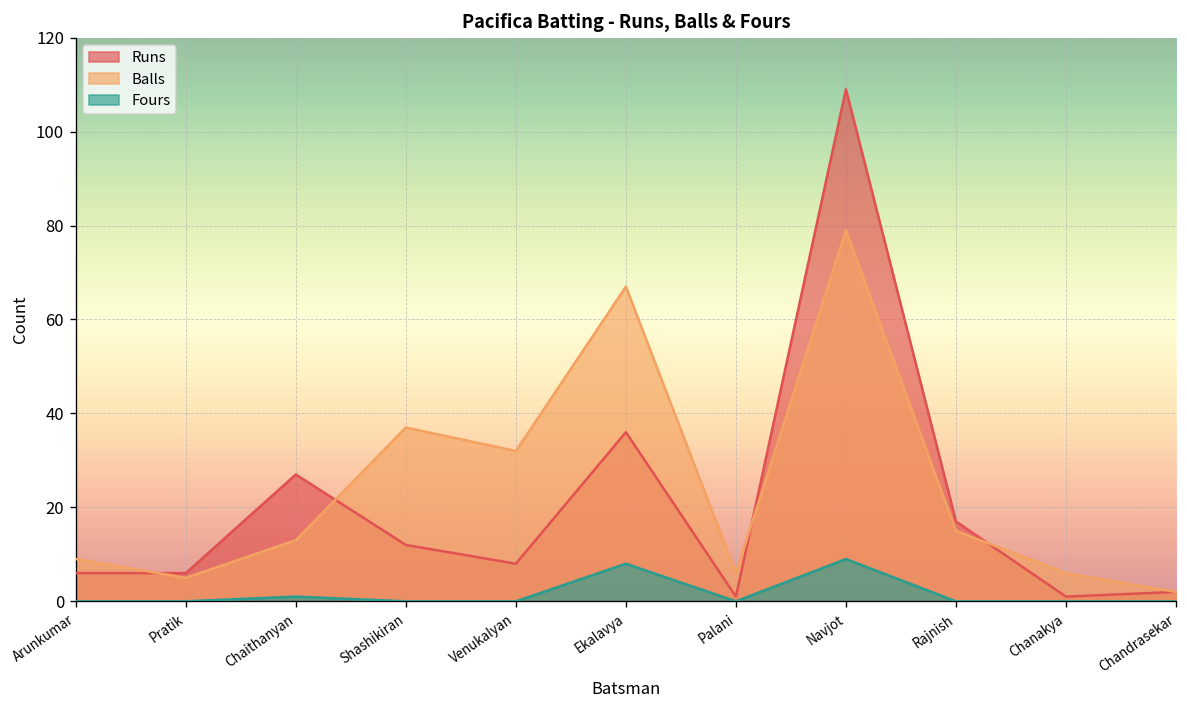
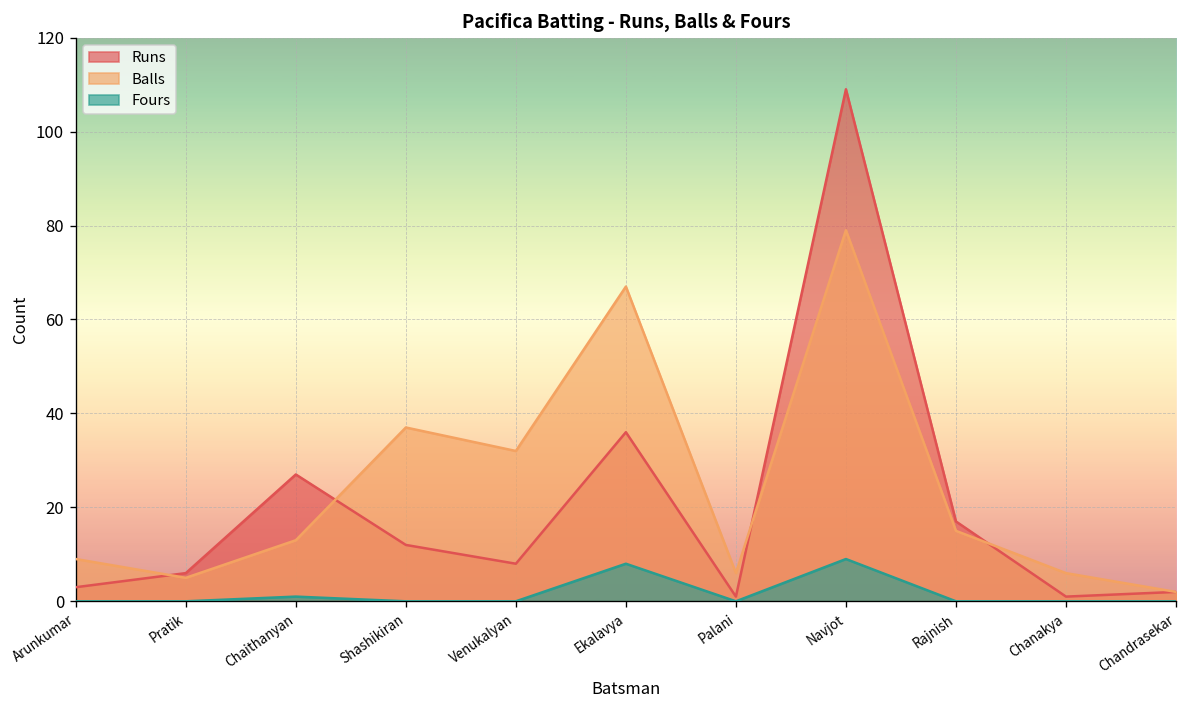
  {
    "Runs": {
-     "Arunkumar": 6,
+     "Arunkumar": 3,
      "Pratik": 6,
      "Chaithanyan": 27,
      "Shashikiran": 12,
      "Venukalyan": 8,
      "Ekalavya": 36,
      "Palani": 1,
      "Navjot": 109,
      "Rajnish": 17,
      "Chanakya": 1
    },
    "Balls": {
      "Arunkumar": 9,
      "Pratik": 5,
      "Chaithanyan": 13,
      "Shashikiran": 37,
      "Venukalyan": 32,
      "Ekalavya": 67,
      "Palani": 6,
      "Navjot": 79,
      "Rajnish": 15,
      "Chanakya": 6
    },
    "Fours": {
      "Arunkumar": 0,
      "Pratik": 0,
      "Chaithanyan": 1,
      "Shashikiran": 0,
      "Venukalyan": 0,
      "Ekalavya": 8,
      "Palani": 0,
      "Navjot": 9,
      "Rajnish": 0,
      "Chanakya": 0,
      "Chandrasekar": 0
    }
  }
